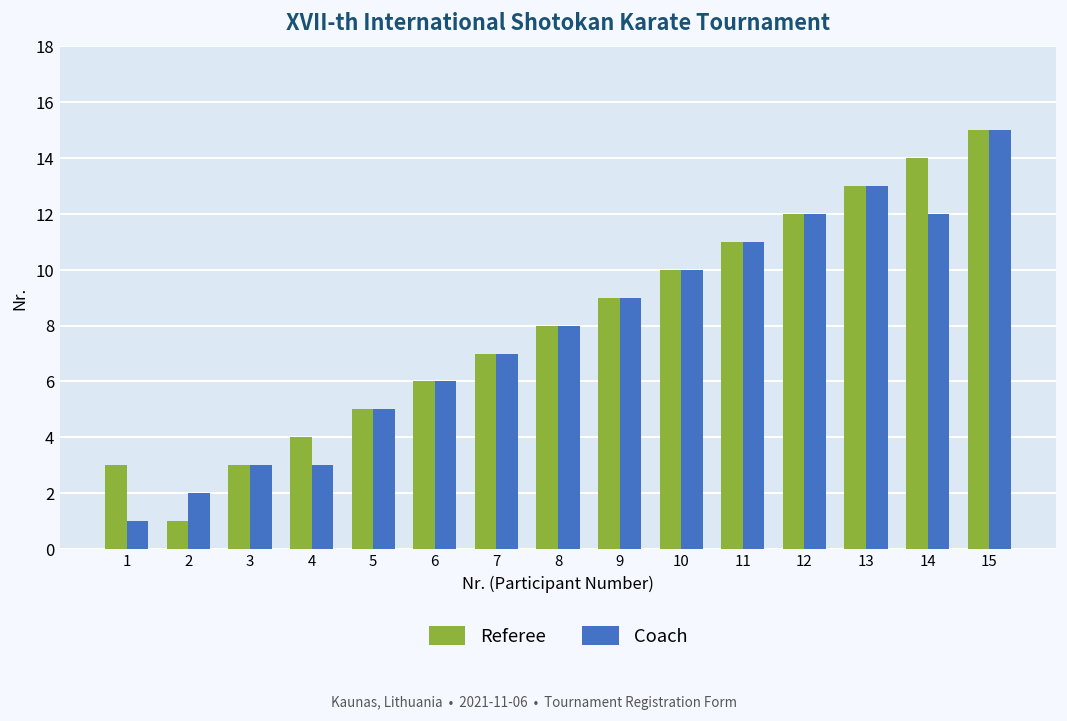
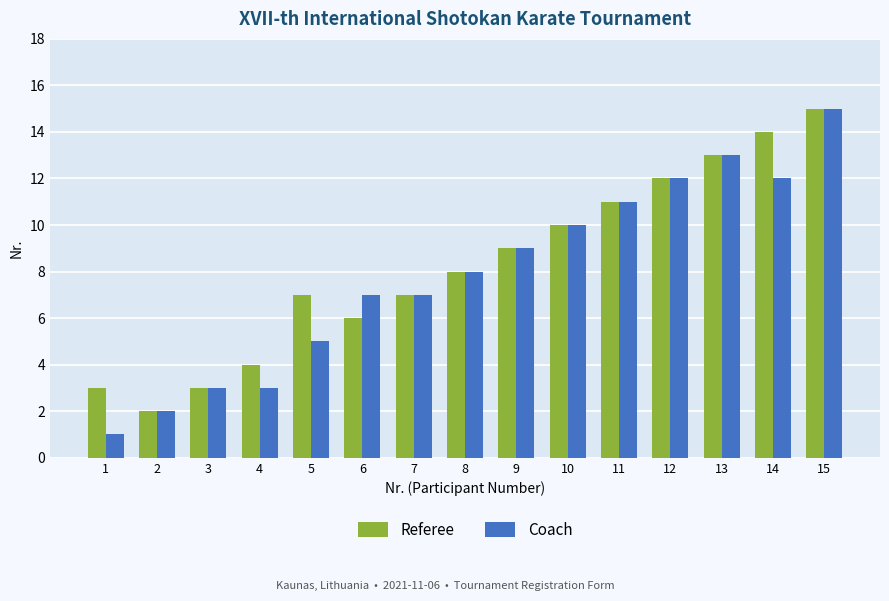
  {
    "Referee": {
      "1": 3,
-     "2": 1,
+     "2": 2,
      "3": 3,
      "4": 4,
-     "5": 5,
+     "5": 7,
      "6": 6,
      "7": 7,
      "8": 8,
      "9": 9,
      "10": 10,
      "11": 11,
      "12": 12,
      "13": 13,
      "14": 14,
      "15": 15
    },
    "Coach": {
      "1": 1,
      "2": 2,
      "3": 3,
      "4": 3,
      "5": 5,
-     "6": 6,
+     "6": 7,
      "7": 7,
      "8": 8,
      "9": 9,
      "10": 10,
      "11": 11,
      "12": 12,
      "13": 13,
      "14": 12,
      "15": 15
    }
  }
